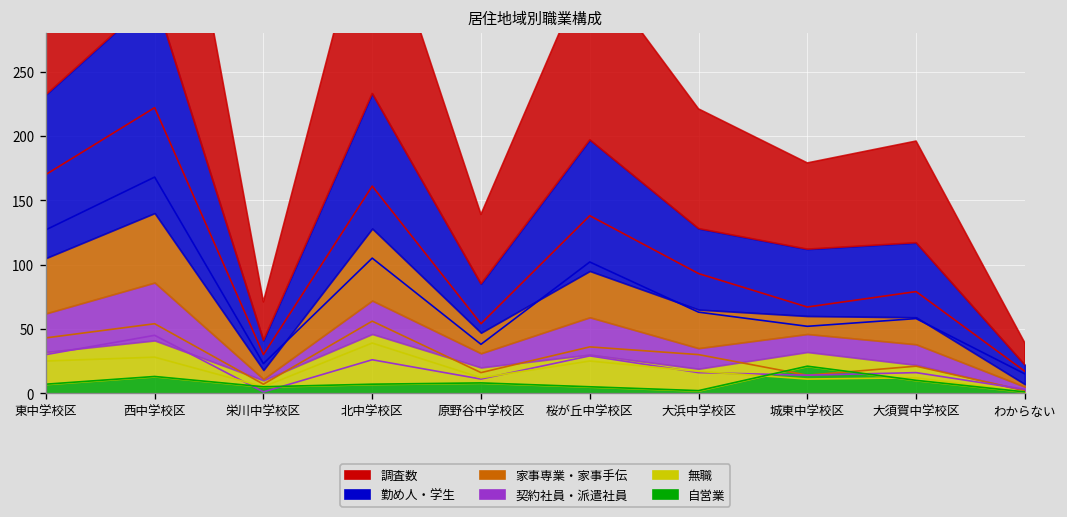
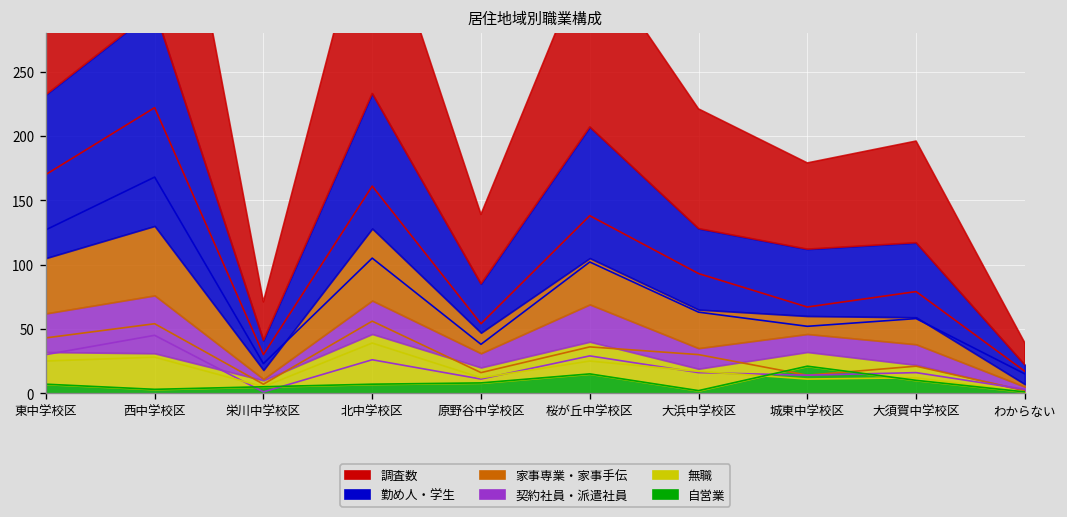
  {
    "自営業": {
      "東中学校区": 7,
-     "西中学校区": 13,
+     "西中学校区": 3,
      "北中学校区": 7,
      "原野谷中学校区": 8,
-     "桜が丘中学校区": 5,
+     "桜が丘中学校区": 15,
      "大浜中学校区": 2,
      "城東中学校区": 21
    }
  }
